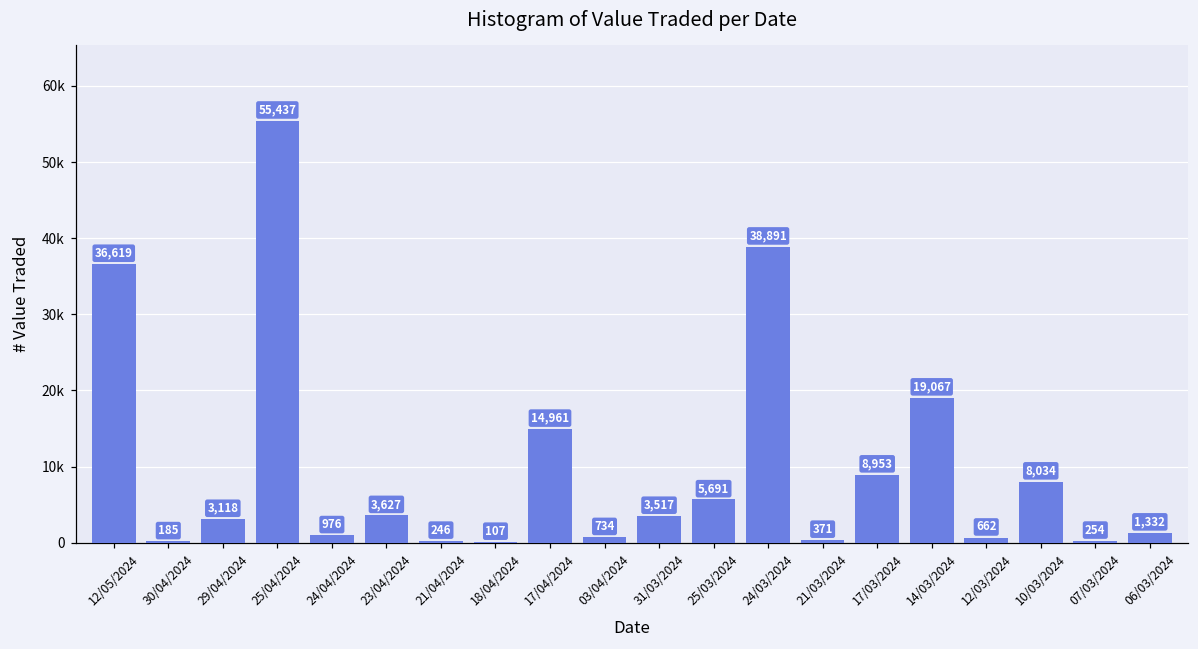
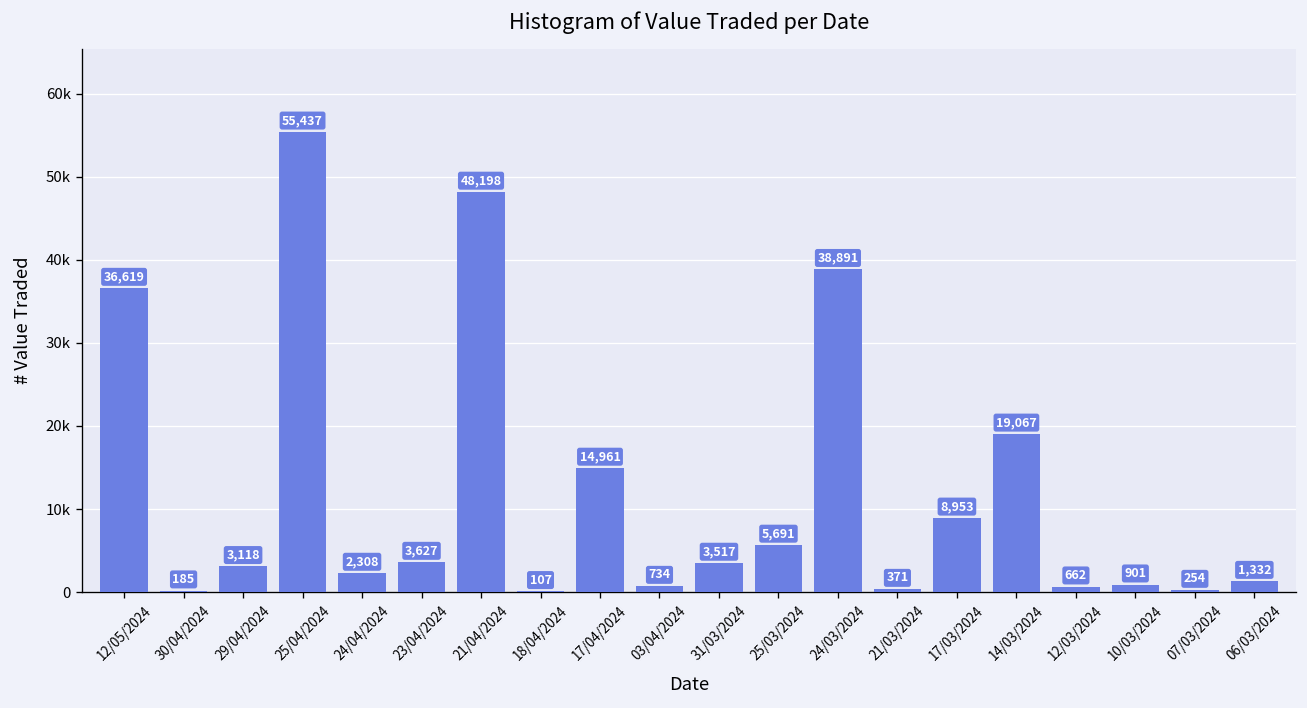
  {
-   "24/04/2024": "976",
-   "21/04/2024": "246",
-   "10/03/2024": "8,034"
+   "24/04/2024": "2,308",
+   "21/04/2024": "48,198",
+   "10/03/2024": "901"
  }
